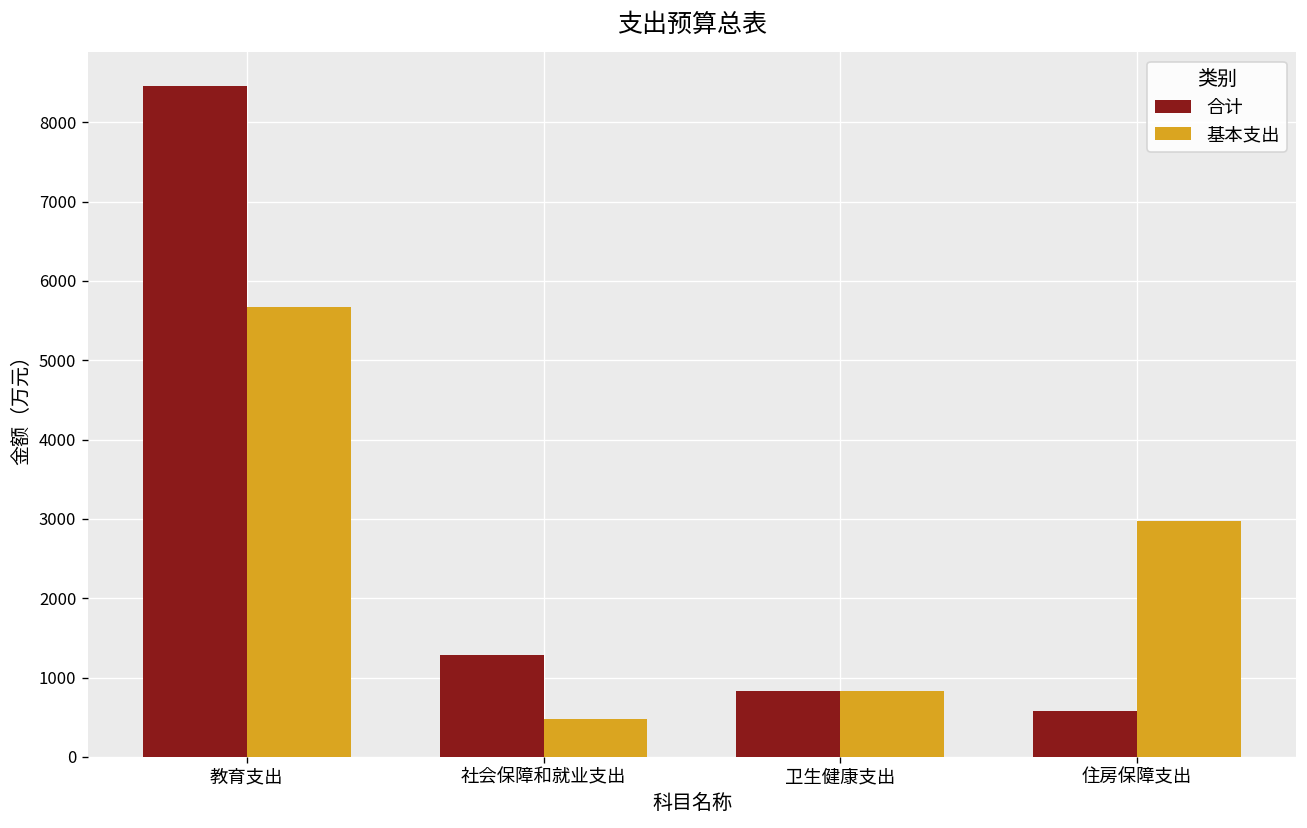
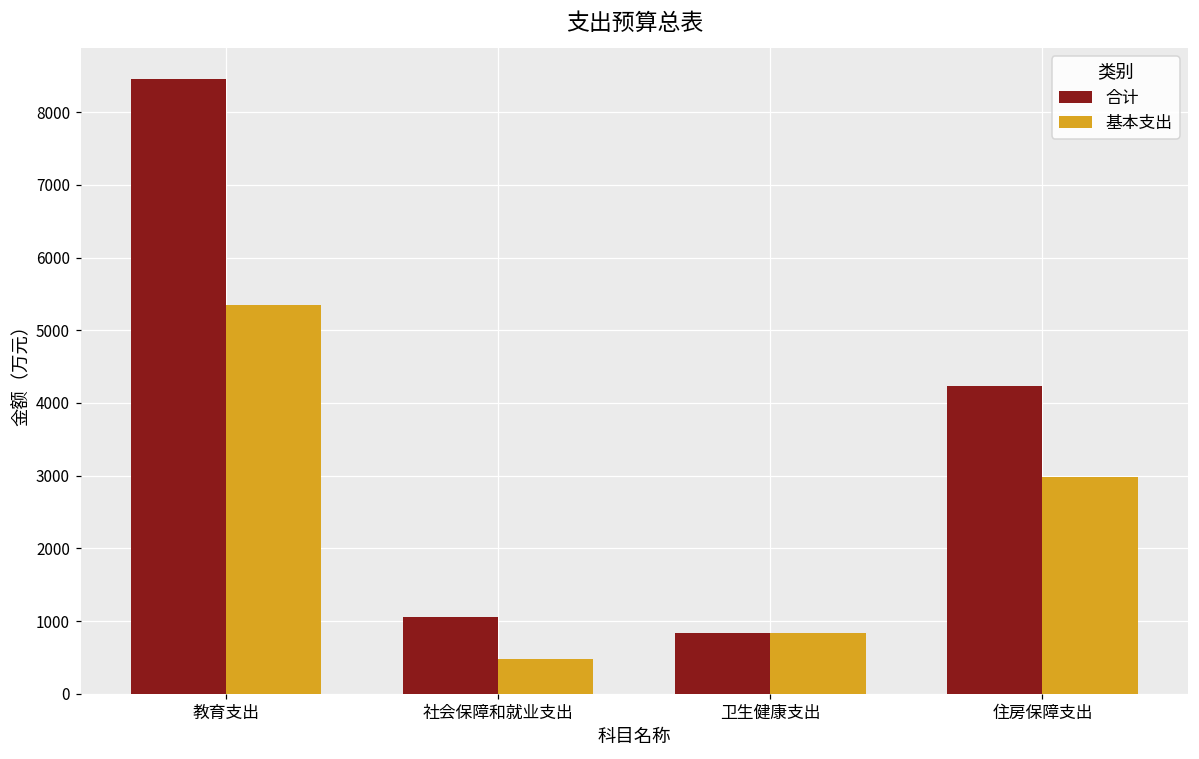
  {
    "合计": {
      "教育支出": 8500,
-     "社会保障和就业支出": 1300,
+     "社会保障和就业支出": 1100,
      "卫生健康支出": 800,
-     "住房保障支出": 600
+     "住房保障支出": 4200
    },
    "基本支出": {
-     "教育支出": 5700,
+     "教育支出": 5400,
      "社会保障和就业支出": 500,
      "卫生健康支出": 800,
      "住房保障支出": 3000
    }
  }
